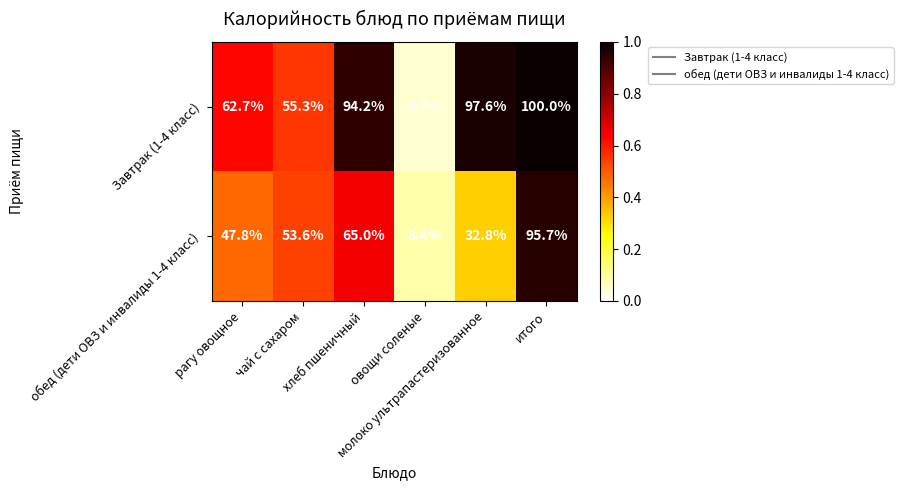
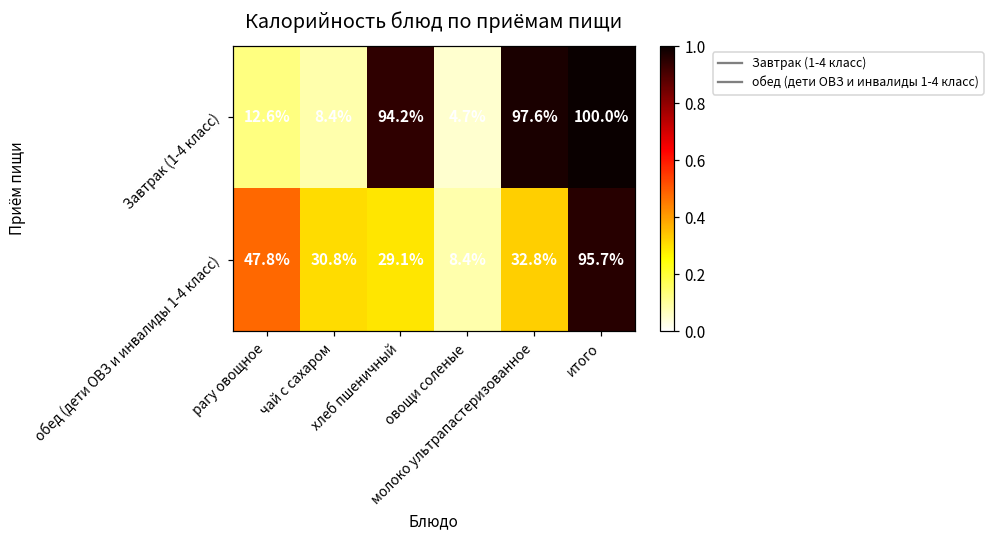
  {
    "Завтрак (1-4 класс)": {
-     "рагу овощное": "62.7%",
-     "чай с сахаром": "55.3%",
+     "рагу овощное": "12.6%",
+     "чай с сахаром": "8.4%",
      "хлеб пшеничный": "94.2%",
      "овощи соленые": "4.7%",
      "молоко ультрапастеризованное": "97.6%",
      "итого": "100.0%"
    },
    "обед (дети ОВЗ и инвалиды 1-4 класс)": {
      "рагу овощное": "47.8%",
-     "чай с сахаром": "53.6%",
-     "хлеб пшеничный": "65.0%",
+     "чай с сахаром": "30.8%",
+     "хлеб пшеничный": "29.1%",
      "овощи соленые": "8.4%",
      "молоко ультрапастеризованное": "32.8%",
      "итого": "95.7%"
    }
  }
